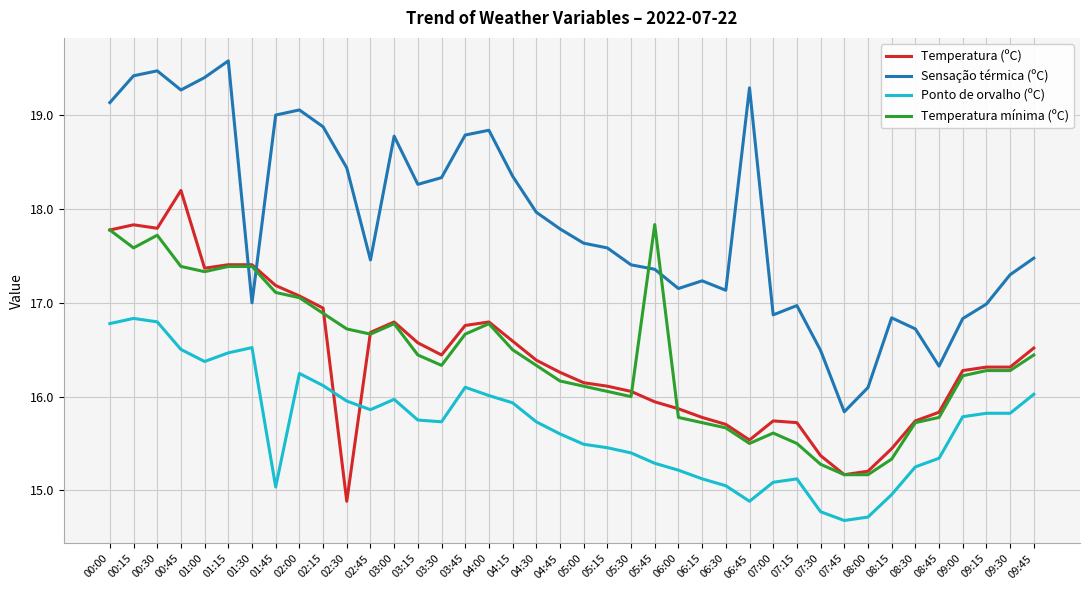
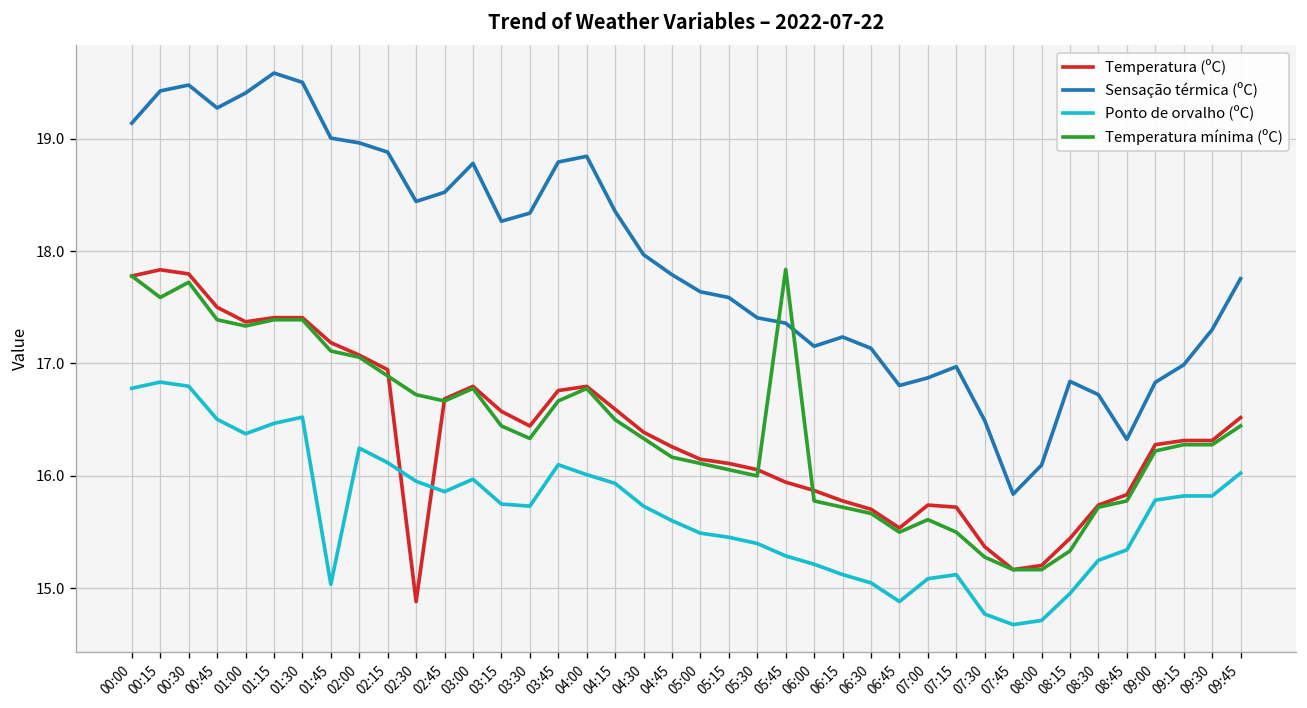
  {
    "Temperatura (ºC)": {
      "00:15": 17.8,
      "00:30": 17.8,
-     "00:45": 18.2,
+     "00:45": 17.5,
      "01:00": 17.4,
      "01:45": 17.2,
      "02:15": 16.9,
      "02:30": 14.9,
      "03:15": 16.6,
      "03:30": 16.4,
      "03:45": 16.8,
      "04:15": 16.6,
      "04:30": 16.4,
      "04:45": 16.3,
      "05:00": 16.1,
      "05:15": 16.1,
      "05:30": 16.1,
      "05:45": 15.9,
      "06:00": 15.9,
      "06:15": 15.8,
      "06:30": 15.7,
      "06:45": 15.5,
      "07:00": 15.7,
      "07:15": 15.7,
      "07:30": 15.4,
      "08:00": 15.2,
      "08:15": 15.4,
      "08:45": 15.8,
      "09:00": 16.3,
      "09:15": 16.3,
      "09:30": 16.3,
      "09:45": 16.5
    },
    "Sensação térmica (ºC)": {
      "00:00": 19.1,
      "00:15": 19.4,
      "00:30": 19.5,
      "00:45": 19.3,
      "01:00": 19.4,
      "01:15": 19.6,
-     "01:30": 17.0,
+     "01:30": 19.5,
      "01:45": 19.0,
-     "02:00": 19.1,
+     "02:00": 19.0,
      "02:15": 18.9,
      "02:30": 18.4,
-     "02:45": 17.5,
+     "02:45": 18.5,
      "03:00": 18.8,
      "03:15": 18.3,
      "03:30": 18.3,
      "03:45": 18.8,
      "04:00": 18.8,
      "04:15": 18.4,
      "04:30": 18.0,
      "04:45": 17.8,
      "05:00": 17.6,
      "05:15": 17.6,
      "05:30": 17.4,
      "05:45": 17.4,
      "06:00": 17.2,
      "06:15": 17.2,
      "06:30": 17.1,
-     "06:45": 19.3,
+     "06:45": 16.8,
      "07:00": 16.9,
      "07:15": 17.0,
      "07:30": 16.5,
      "07:45": 15.8,
      "08:00": 16.1,
      "08:15": 16.8,
      "08:30": 16.7,
      "08:45": 16.3,
      "09:00": 16.8,
      "09:15": 17.0,
      "09:30": 17.3,
-     "09:45": 17.5
+     "09:45": 17.8
    },
    "Ponto de orvalho (ºC)": {
      "00:00": 16.8,
      "00:15": 16.8,
      "00:30": 16.8,
      "00:45": 16.5,
      "01:00": 16.4,
      "01:15": 16.5,
      "01:30": 16.5,
      "01:45": 15.0,
      "02:00": 16.2,
      "02:15": 16.1,
      "02:30": 16.0,
      "02:45": 15.9,
      "03:00": 16.0,
      "03:15": 15.7,
      "03:30": 15.7,
      "03:45": 16.1,
      "04:00": 16.0,
      "04:15": 15.9,
      "04:30": 15.7,
      "04:45": 15.6,
      "05:00": 15.5,
      "05:15": 15.5,
      "05:30": 15.4,
      "05:45": 15.3,
      "06:00": 15.2,
      "06:15": 15.1,
      "06:30": 15.0,
      "06:45": 14.9,
      "07:00": 15.1,
      "07:15": 15.1,
      "07:30": 14.8,
      "07:45": 14.7,
      "08:00": 14.7,
      "08:15": 15.0,
      "08:30": 15.2,
      "08:45": 15.3,
      "09:00": 15.8,
      "09:15": 15.8,
      "09:30": 15.8,
      "09:45": 16.0
    },
    "Temperatura mínima (ºC)": {
      "00:15": 17.6,
      "00:30": 17.7,
      "00:45": 17.4,
      "01:00": 17.3,
      "01:45": 17.1,
      "02:15": 16.9,
      "02:30": 16.7,
      "03:15": 16.4,
      "03:30": 16.3,
      "03:45": 16.7,
      "04:15": 16.5,
      "04:30": 16.3,
      "04:45": 16.2,
      "05:00": 16.1,
      "05:15": 16.1,
      "05:30": 16.0,
      "05:45": 17.8,
      "06:00": 15.8,
      "06:15": 15.7,
      "06:30": 15.7,
      "06:45": 15.5,
      "07:00": 15.6,
      "07:15": 15.5,
      "07:30": 15.3,
      "08:00": 15.2,
      "08:15": 15.3,
      "08:45": 15.8,
      "09:00": 16.2,
      "09:15": 16.3,
      "09:30": 16.3,
      "09:45": 16.4
    }
  }
